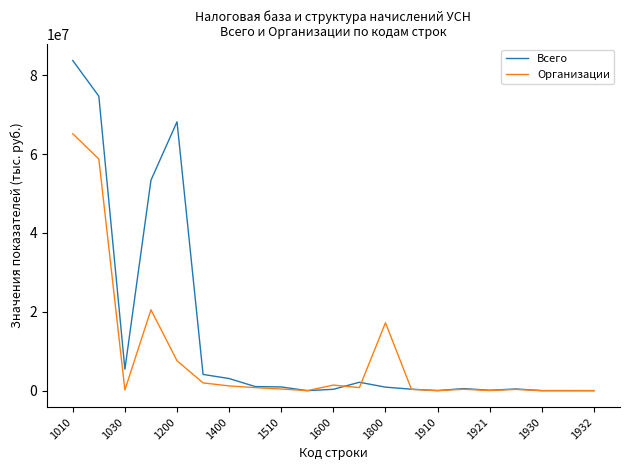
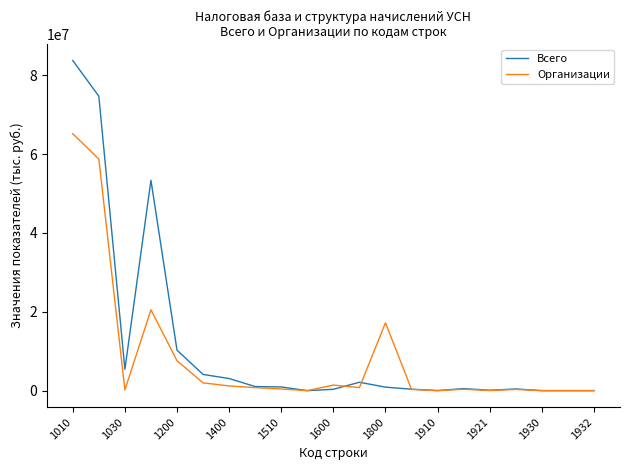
  {
    "Всего": {
      "1010": 84000000,
      "1030": 5000000,
-     "1200": 68000000,
+     "1200": 10000000,
      "1400": 3000000,
      "1600": 0,
      "1800": 1000000
    },
    "Организации": {
      "1010": 65000000,
      "1030": 0,
      "1200": 8000000,
      "1400": 1000000,
      "1600": 1000000,
      "1800": 17000000
    }
  }
